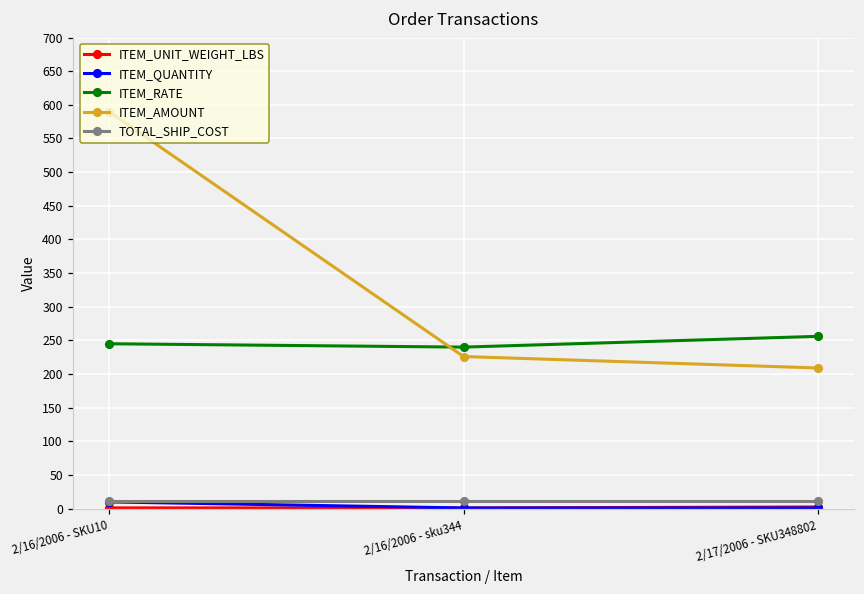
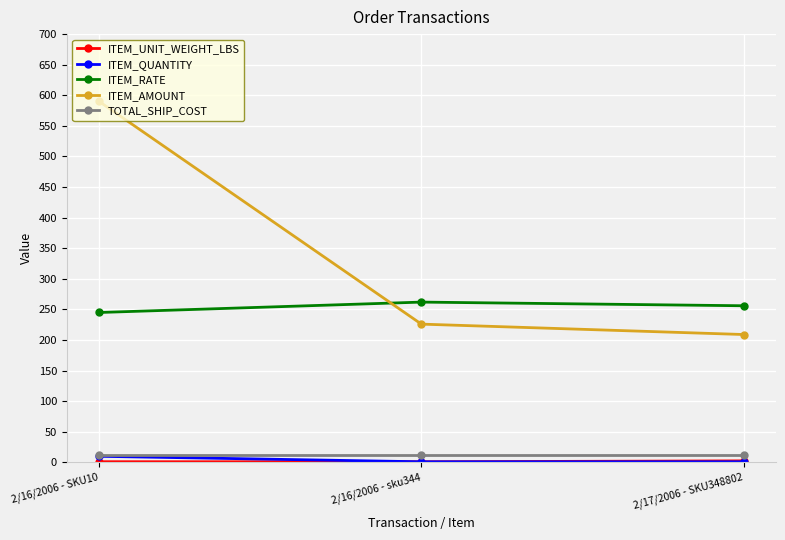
  {
    "ITEM_UNIT_WEIGHT_LBS": {
      "2/16/2006 - SKU10": 0
    },
    "ITEM_RATE": {
      "2/16/2006 - SKU10": 250,
-     "2/16/2006 - sku344": 240,
+     "2/16/2006 - sku344": 260,
      "2/17/2006 - SKU348802": 260
    },
    "ITEM_AMOUNT": {
      "2/16/2006 - sku344": 230,
      "2/17/2006 - SKU348802": 210
    },
    "TOTAL_SHIP_COST": {
      "2/16/2006 - sku344": 10,
      "2/17/2006 - SKU348802": 10
    }
  }
